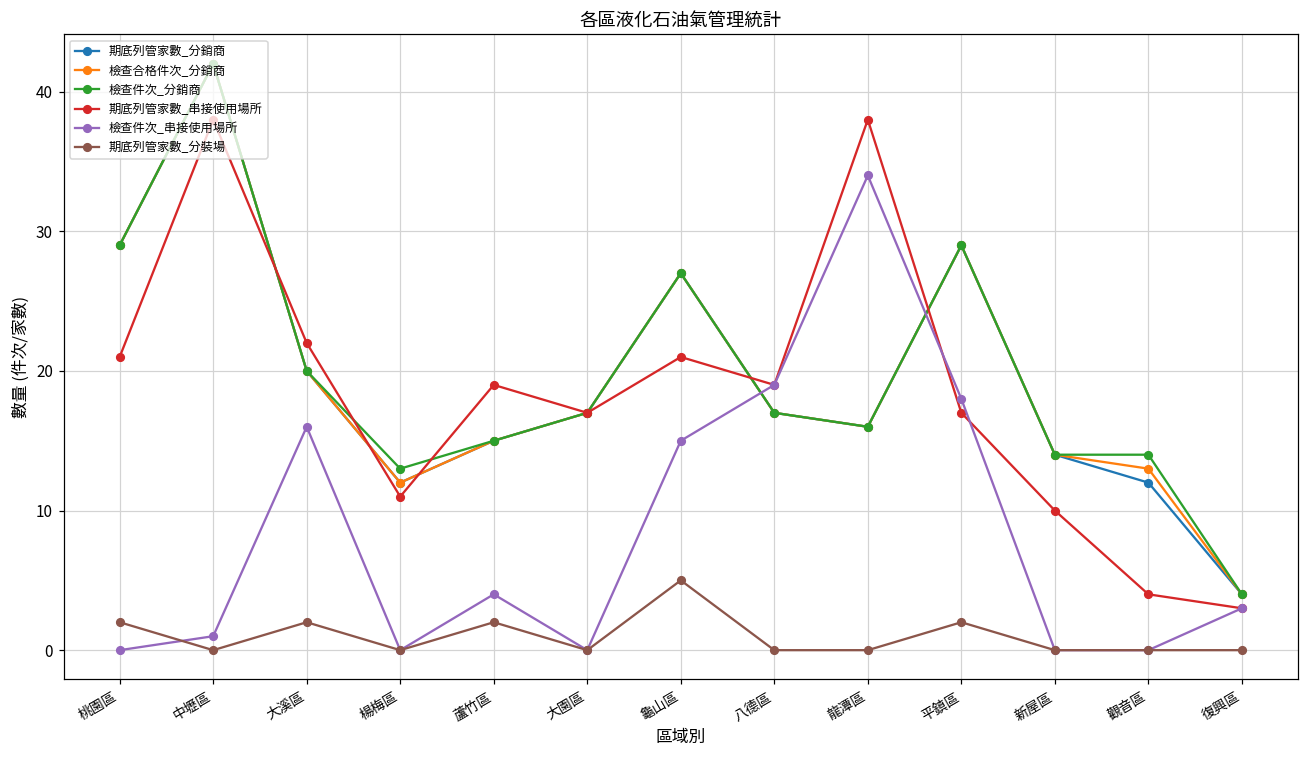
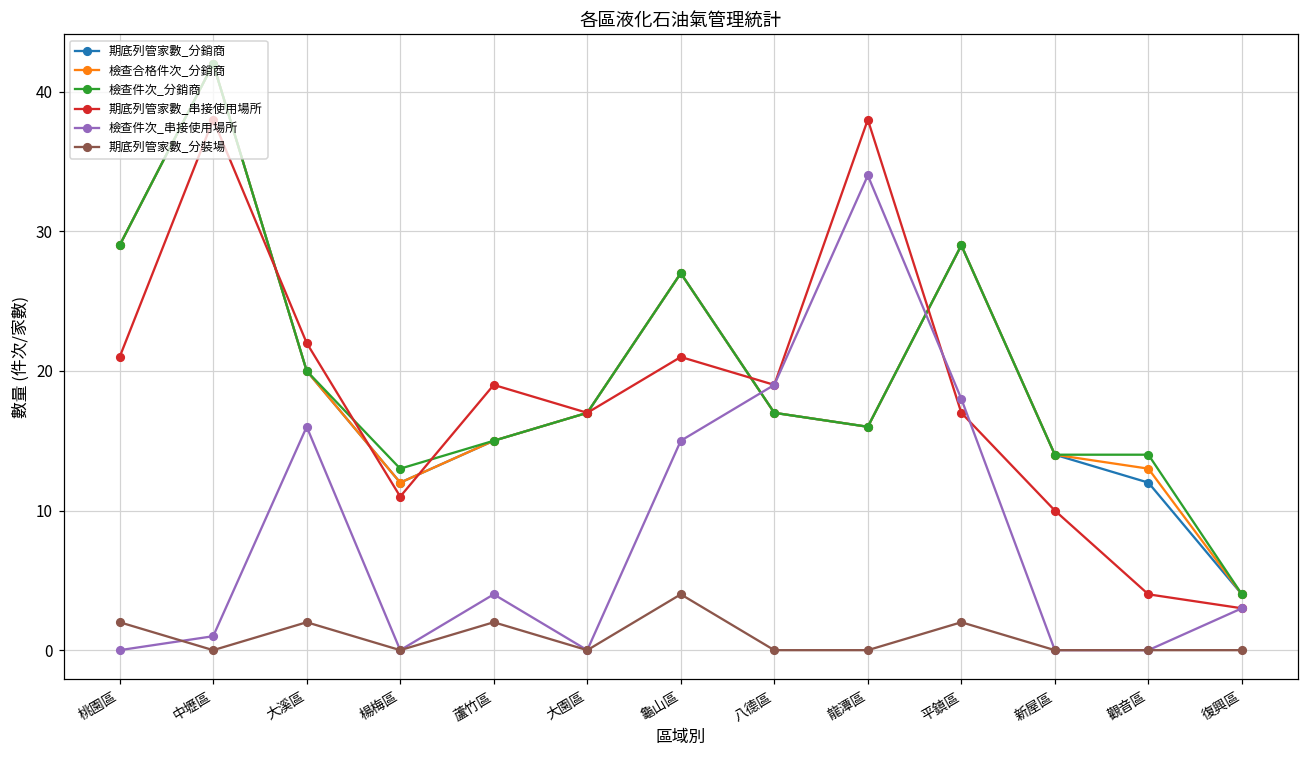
  {
    "期底列管家數_分銷商": {
      "觀音區": 12
    },
    "檢查合格件次_分銷商": {
      "觀音區": 13
    },
    "檢查件次_分銷商": {
      "楊梅區": 13,
      "觀音區": 14
    },
    "期底列管家數_串接使用場所": {
      "桃園區": 21,
      "大溪區": 22,
      "楊梅區": 11,
      "蘆竹區": 19,
      "龜山區": 21,
      "龍潭區": 38,
      "平鎮區": 17,
      "新屋區": 10,
      "觀音區": 4
    },
    "檢查件次_串接使用場所": {
      "桃園區": 0,
      "中壢區": 1,
      "大溪區": 16,
      "蘆竹區": 4,
      "龜山區": 15,
      "龍潭區": 34,
      "平鎮區": 18
    },
    "期底列管家數_分裝場": {
      "桃園區": 2,
      "中壢區": 0,
      "大溪區": 2,
      "蘆竹區": 2,
-     "龜山區": 5,
+     "龜山區": 4,
      "八德區": 0,
      "龍潭區": 0,
      "平鎮區": 2,
      "復興區": 0
    }
  }
